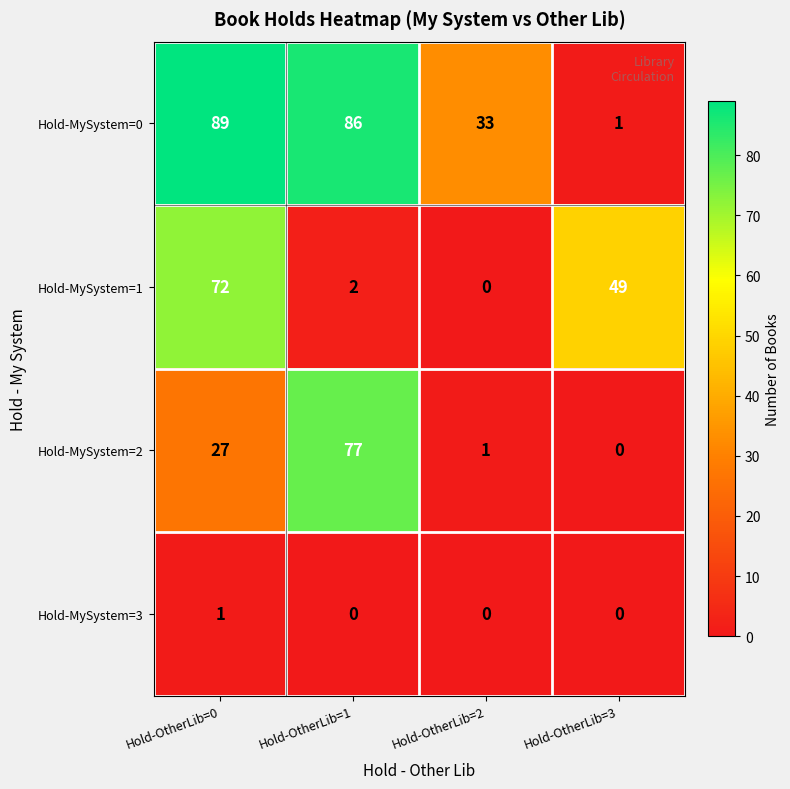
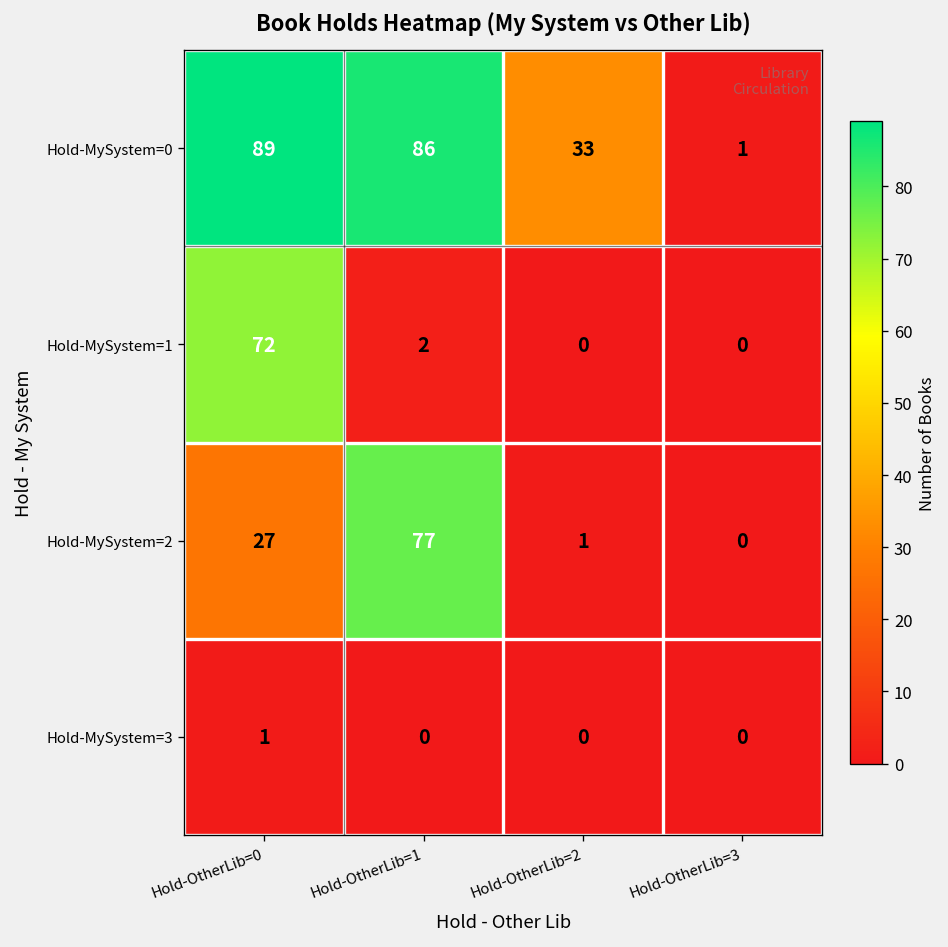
  {
    "Hold-MySystem=0": {
      "Hold-OtherLib=0": 89,
      "Hold-OtherLib=1": 86,
      "Hold-OtherLib=2": 33
    },
    "Hold-MySystem=1": {
      "Hold-OtherLib=0": 72,
      "Hold-OtherLib=1": 2,
      "Hold-OtherLib=2": 0,
-     "Hold-OtherLib=3": 49
+     "Hold-OtherLib=3": 0
    },
    "Hold-MySystem=2": {
      "Hold-OtherLib=0": 27,
      "Hold-OtherLib=1": 77,
      "Hold-OtherLib=2": 1,
      "Hold-OtherLib=3": 0
    },
    "Hold-MySystem=3": {
      "Hold-OtherLib=0": 1,
      "Hold-OtherLib=1": 0,
      "Hold-OtherLib=2": 0,
      "Hold-OtherLib=3": 0
    }
  }
